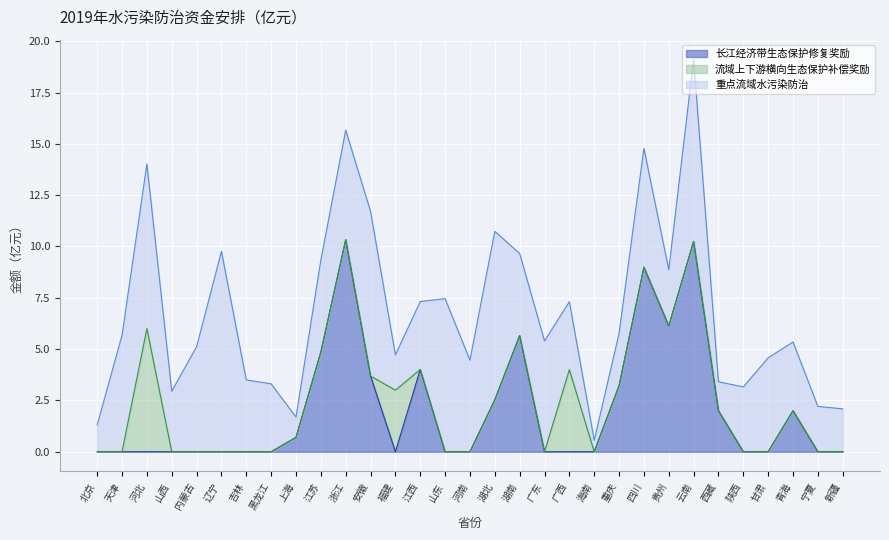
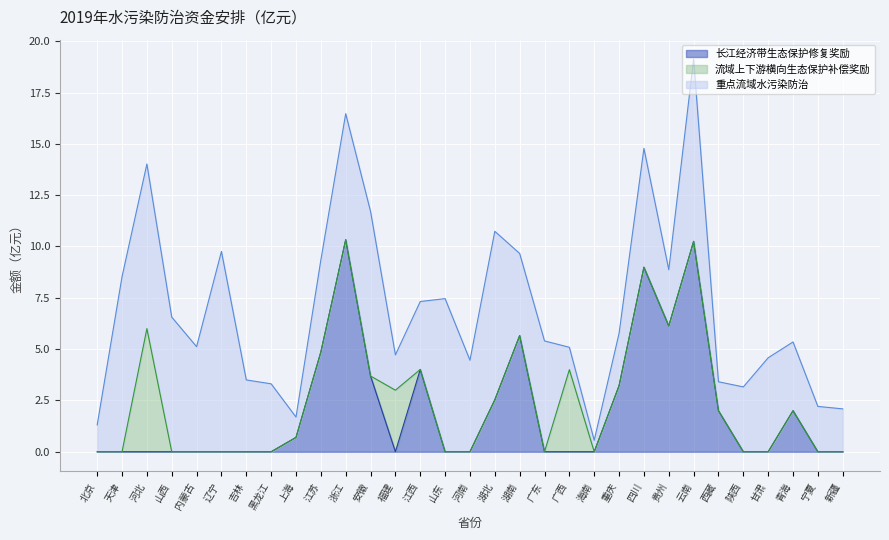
  {
    "长江经济带生态保护修复奖励": {
      "河北": 0.0,
      "福建": 0.0,
      "广西": 0.0
    },
    "流域上下游横向生态保护补偿奖励": {
      "河北": 6.0,
      "福建": 3.0,
      "广西": 4.0
    },
    "重点流域水污染防治": {
      "北京": 1.3,
-     "天津": 5.7,
+     "天津": 8.5,
      "河北": 8.0,
-     "山西": 3.0,
+     "山西": 6.6,
      "内蒙古": 5.1,
      "辽宁": 9.8,
      "吉林": 3.5,
      "黑龙江": 3.3,
      "上海": 1.0,
      "江苏": 4.5,
-     "浙江": 5.3,
+     "浙江": 6.1,
      "安徽": 8.0,
      "福建": 1.7,
      "江西": 3.3,
      "山东": 7.5,
      "河南": 4.5,
      "湖北": 8.2,
      "湖南": 4.0,
      "广东": 5.4,
-     "广西": 3.3,
+     "广西": 1.1,
      "海南": 0.6,
      "重庆": 2.5,
      "四川": 5.8,
      "贵州": 2.7,
      "西藏": 1.4,
      "陕西": 3.2,
      "甘肃": 4.6,
      "青海": 3.3,
      "宁夏": 2.2,
      "新疆": 2.1
    }
  }
